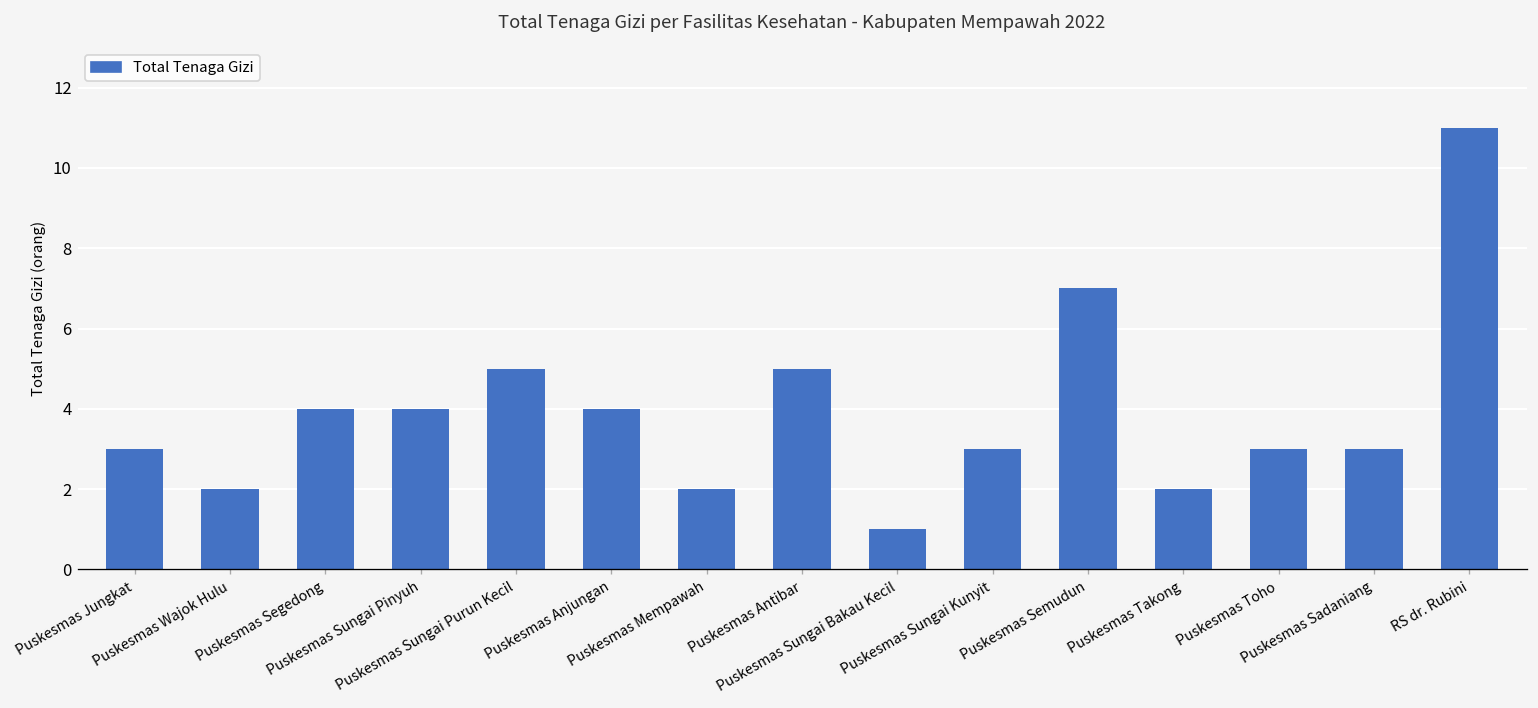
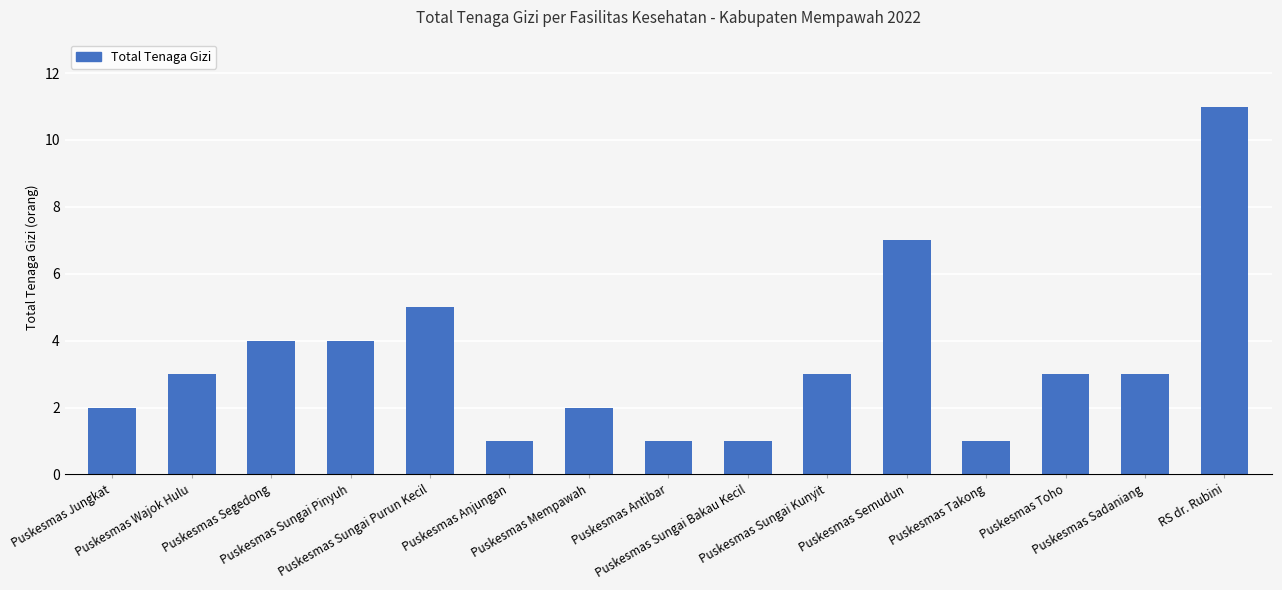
  {
-   "Puskesmas Jungkat": 3,
-   "Puskesmas Wajok Hulu": 2,
+   "Puskesmas Jungkat": 2,
+   "Puskesmas Wajok Hulu": 3,
    "Puskesmas Segedong": 4,
    "Puskesmas Sungai Pinyuh": 4,
    "Puskesmas Sungai Purun Kecil": 5,
-   "Puskesmas Anjungan": 4,
+   "Puskesmas Anjungan": 1,
    "Puskesmas Mempawah": 2,
-   "Puskesmas Antibar": 5,
+   "Puskesmas Antibar": 1,
    "Puskesmas Sungai Bakau Kecil": 1,
    "Puskesmas Sungai Kunyit": 3,
    "Puskesmas Semudun": 7,
-   "Puskesmas Takong": 2,
+   "Puskesmas Takong": 1,
    "Puskesmas Toho": 3,
    "Puskesmas Sadaniang": 3,
    "RS dr. Rubini": 11
  }
